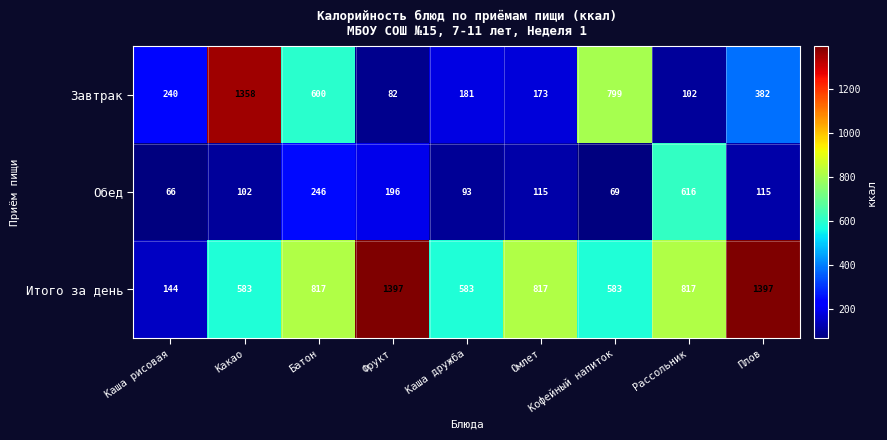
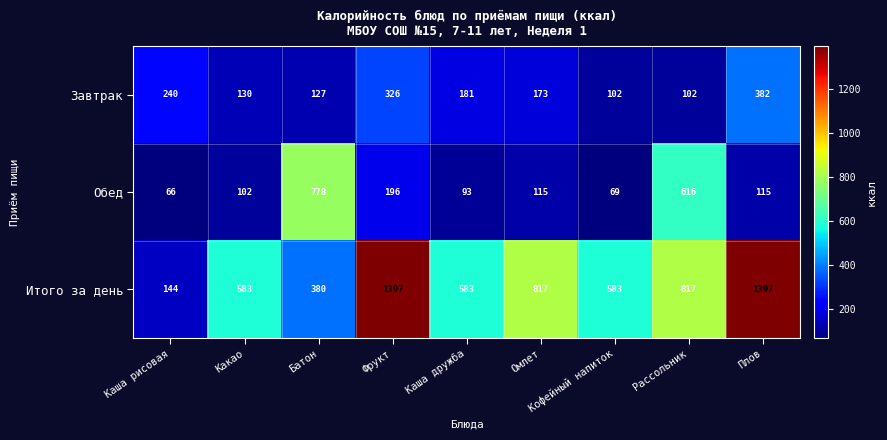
  {
    "Завтрак": {
      "Каша рисовая": 240,
-     "Какао": 1358,
-     "Батон": 600,
-     "Фрукт": 82,
+     "Какао": 130,
+     "Батон": 127,
+     "Фрукт": 326,
      "Каша дружба": 181,
      "Омлет": 173,
-     "Кофейный напиток": 799,
+     "Кофейный напиток": 102,
      "Рассольник": 102,
      "Плов": 382
    },
    "Обед": {
      "Каша рисовая": 66,
      "Какао": 102,
-     "Батон": 246,
+     "Батон": 778,
      "Фрукт": 196,
      "Каша дружба": 93,
      "Омлет": 115,
      "Кофейный напиток": 69,
      "Рассольник": 616,
      "Плов": 115
    },
    "Итого за день": {
      "Каша рисовая": 144,
      "Какао": 583,
-     "Батон": 817,
+     "Батон": 380,
      "Фрукт": 1397,
      "Каша дружба": 583,
      "Омлет": 817,
      "Кофейный напиток": 583,
      "Рассольник": 817,
      "Плов": 1397
    }
  }
